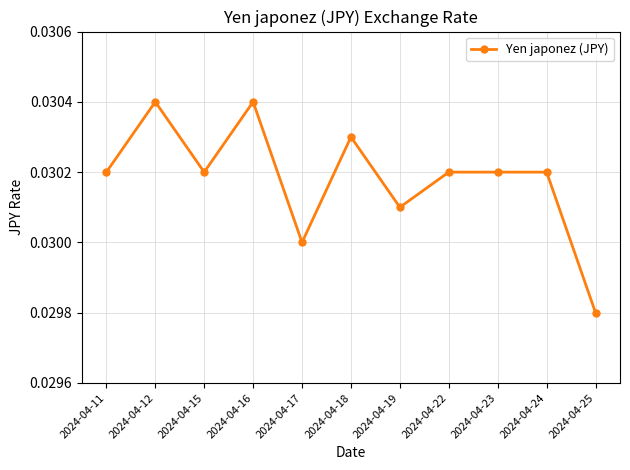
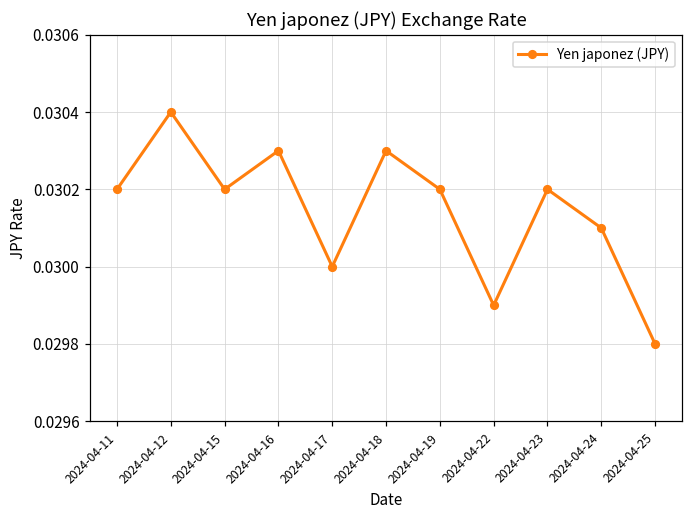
  {
    "2024-04-11": 0.0302,
    "2024-04-12": 0.0304,
    "2024-04-15": 0.0302,
-   "2024-04-16": 0.0304,
+   "2024-04-16": 0.0303,
    "2024-04-17": 0.0300,
    "2024-04-18": 0.0303,
-   "2024-04-19": 0.0301,
-   "2024-04-22": 0.0302,
+   "2024-04-19": 0.0302,
+   "2024-04-22": 0.0299,
    "2024-04-23": 0.0302,
-   "2024-04-24": 0.0302,
+   "2024-04-24": 0.0301,
    "2024-04-25": 0.0298
  }
